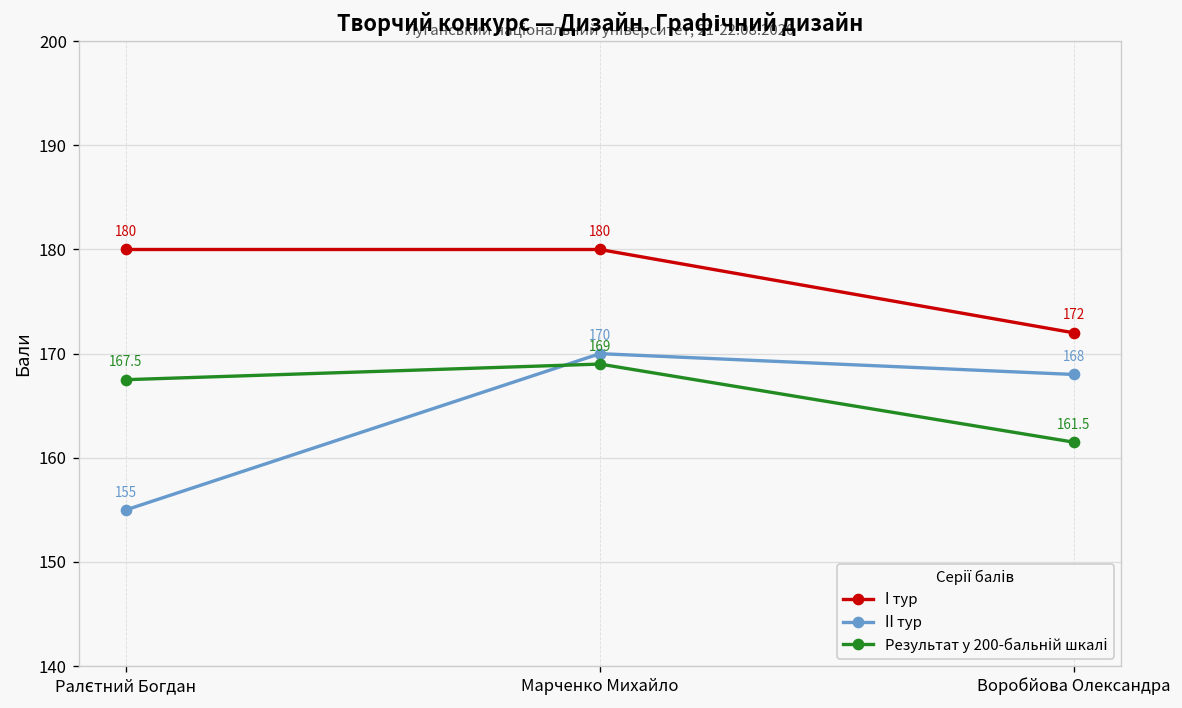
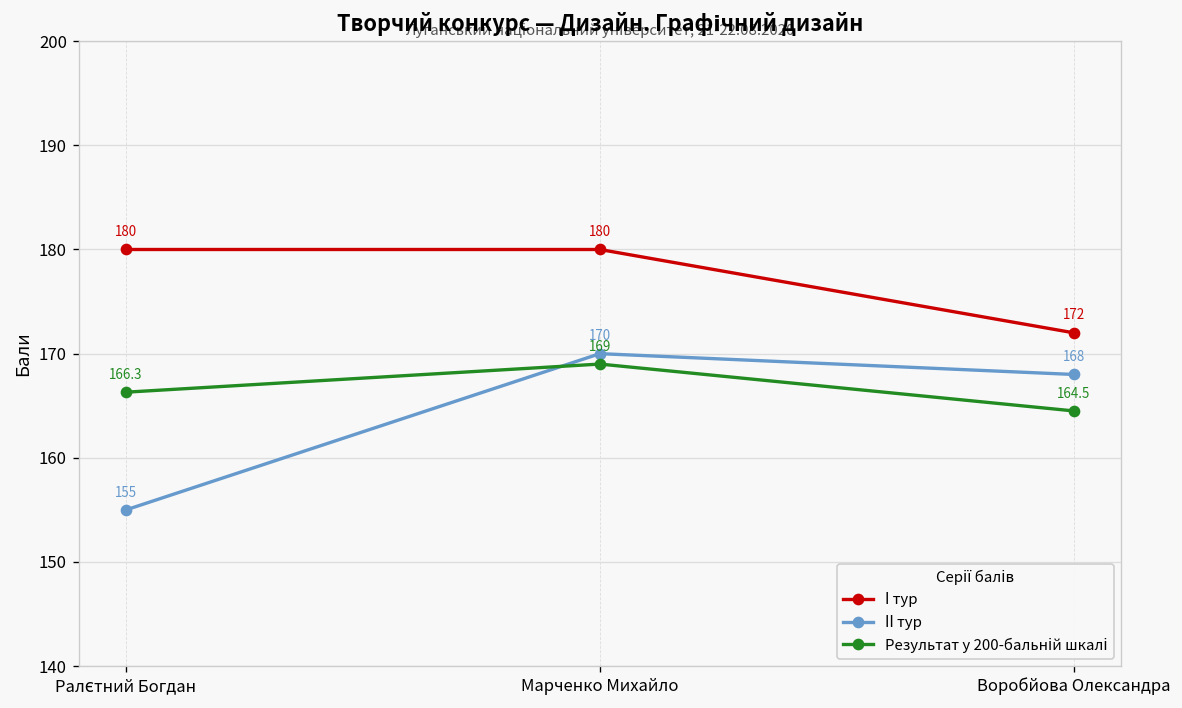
  {
    "І тур": {
      "Ралєтний Богдан": 180,
      "Марченко Михайло": 180,
      "Воробйова Олександра": 172
    },
    "ІІ тур": {
      "Ралєтний Богдан": 155,
      "Марченко Михайло": 170,
      "Воробйова Олександра": 168
    },
    "Результат у 200-бальній шкалі": {
-     "Ралєтний Богдан": 167.5,
-     "Воробйова Олександра": 161.5
+     "Ралєтний Богдан": 166.3,
+     "Воробйова Олександра": 164.5
    }
  }
